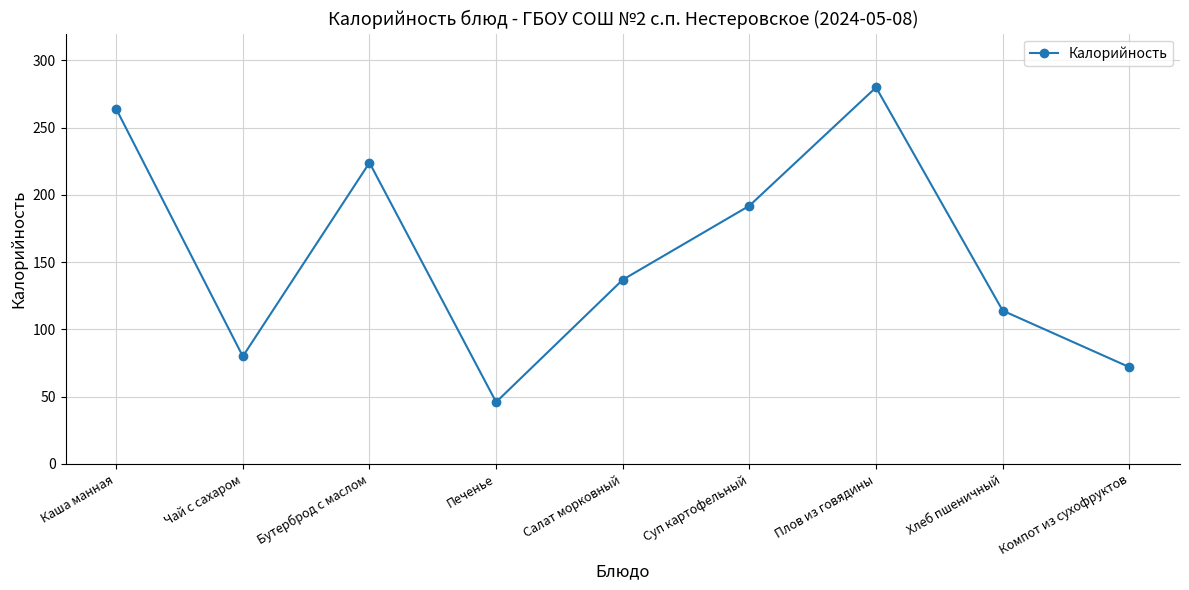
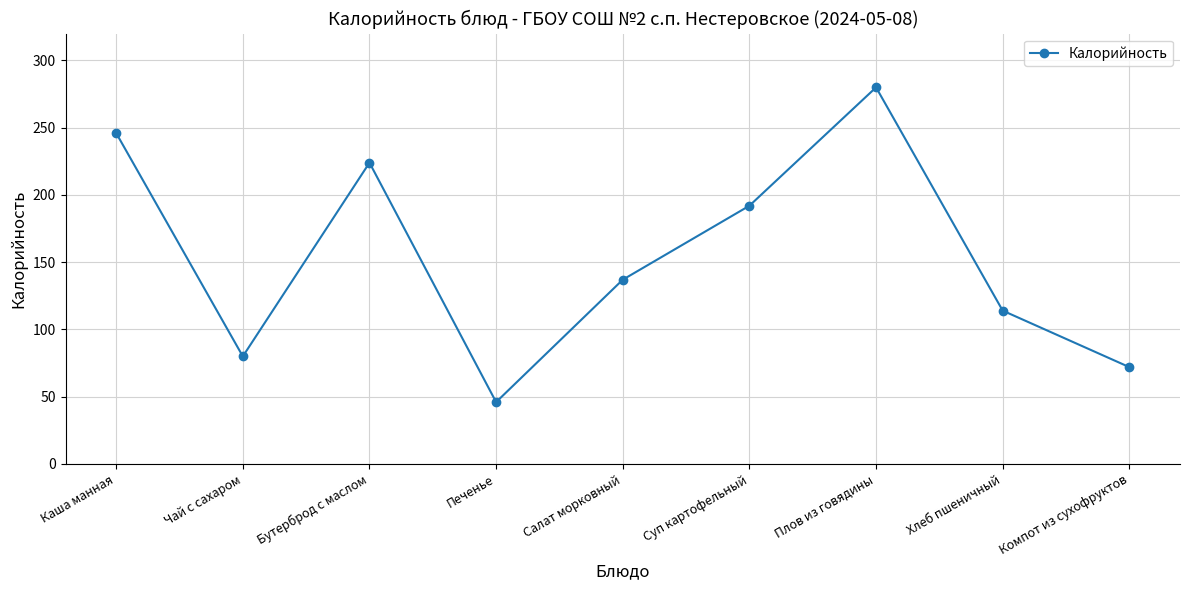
  {
-   "Каша манная": 264,
+   "Каша манная": 246,
    "Чай с сахаром": 80,
    "Бутерброд с маслом": 224,
    "Печенье": 46,
    "Салат морковный": 137,
    "Суп картофельный": 192,
    "Плов из говядины": 280,
    "Хлеб пшеничный": 114,
    "Компот из сухофруктов": 72
  }
